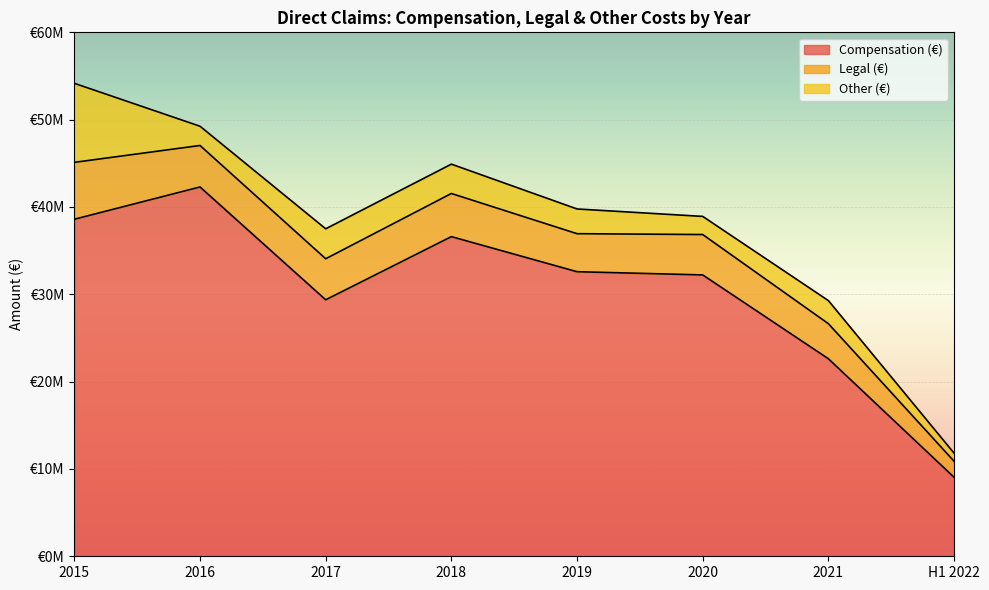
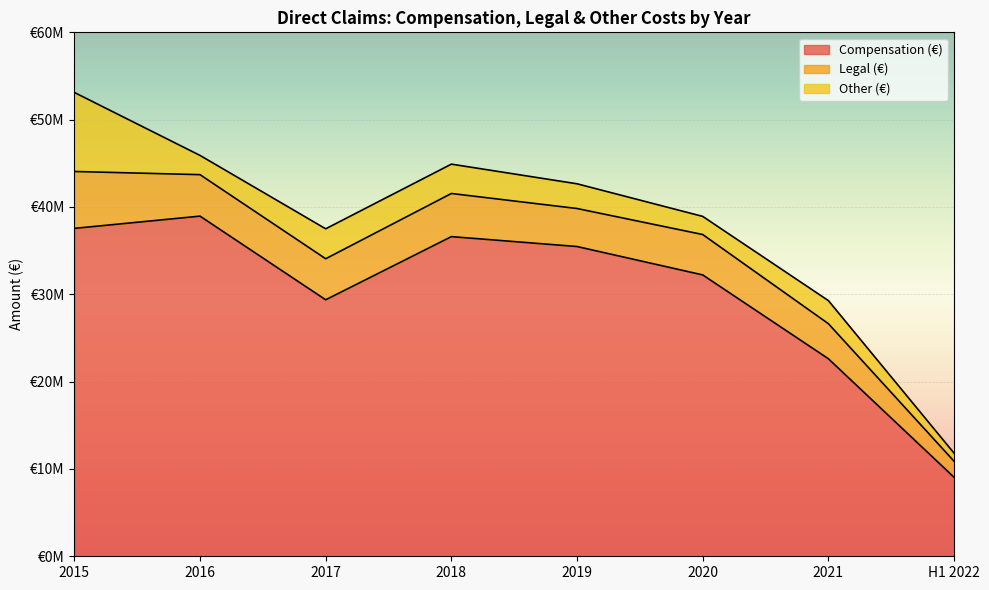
  {
    "Compensation (€)": {
-     "2015": "€39000000",
-     "2016": "€42000000",
+     "2015": "€38000000",
+     "2016": "€39000000",
      "2017": "€29000000",
      "2018": "€37000000",
-     "2019": "€33000000",
+     "2019": "€35000000",
      "2020": "€32000000",
      "2021": "€23000000",
      "H1 2022": "€9000000"
    }
  }
